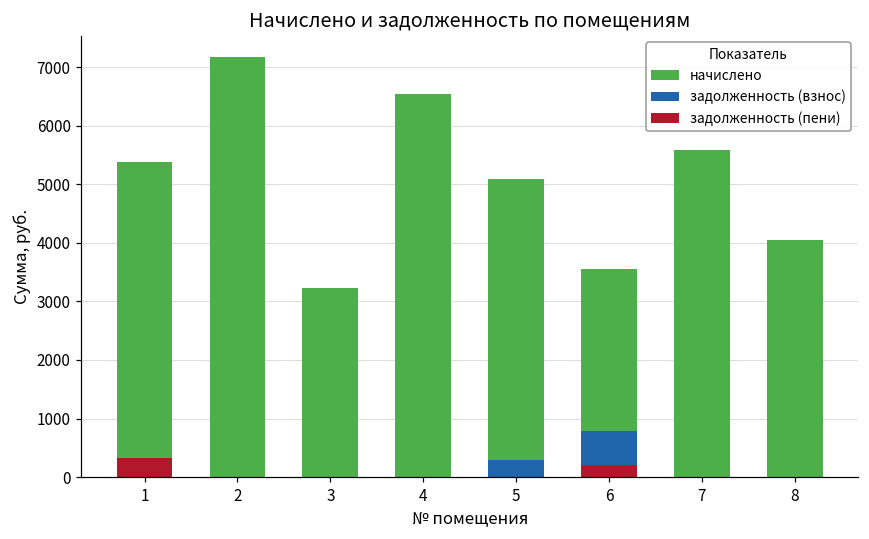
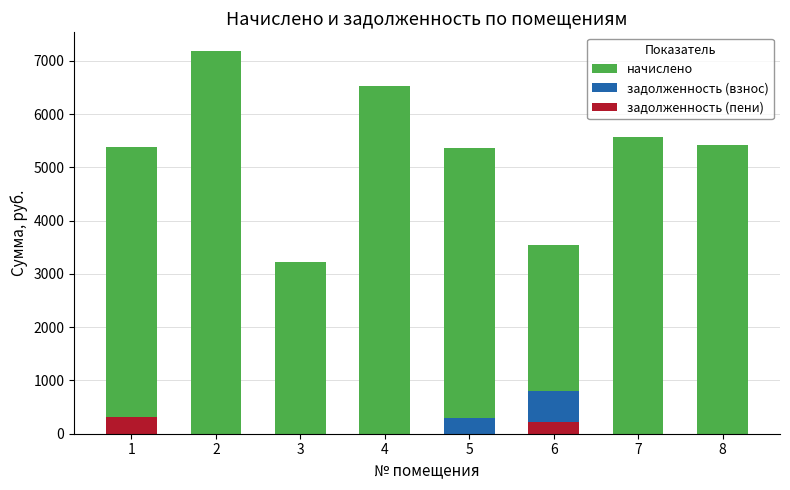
  {
    "начислено": {
      "1": 5400,
      "2": 7200,
      "3": 3200,
      "4": 6500,
-     "5": 5100,
+     "5": 5400,
      "6": 3600,
      "7": 5600,
-     "8": 4100
+     "8": 5400
    },
    "задолженность (взнос)": {
      "2": 0,
      "3": 0,
      "4": 0,
      "7": 0,
      "8": 0
    },
    "задолженность (пени)": {
      "2": 0,
      "3": 0,
      "4": 0,
      "5": 0,
      "7": 0,
      "8": 0
    }
  }
